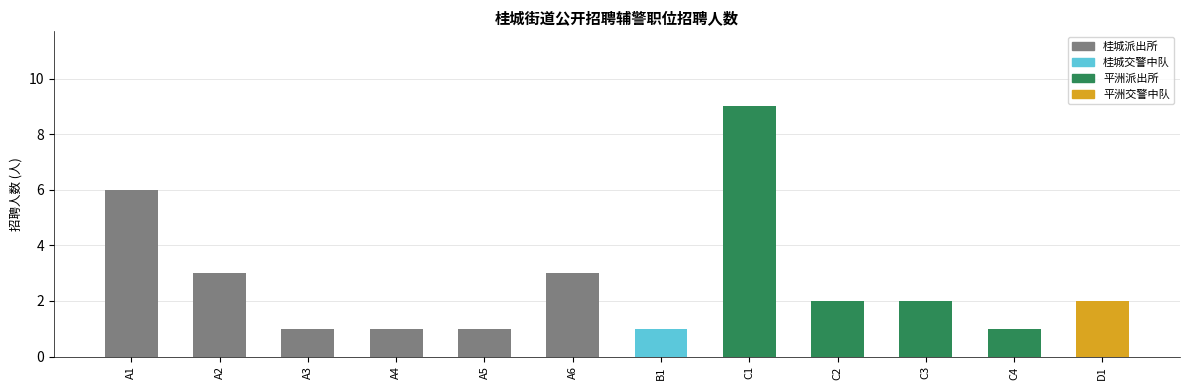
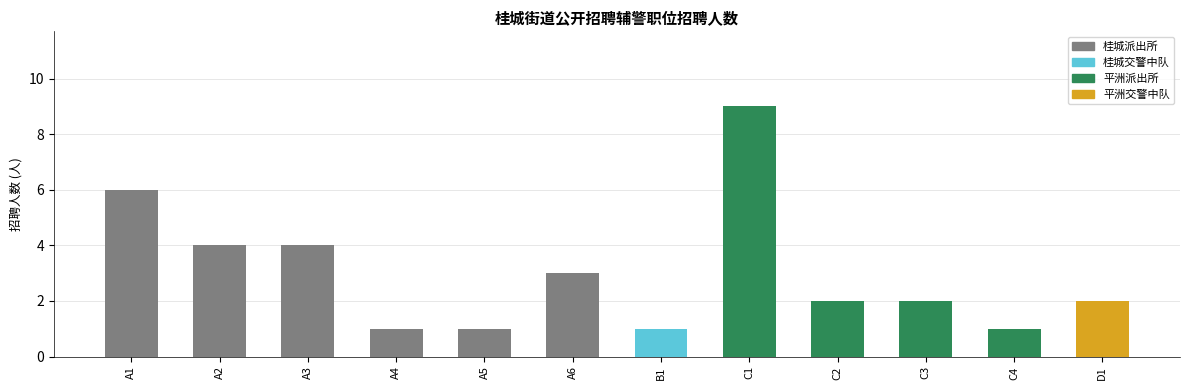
  {
    "A1": 6,
-   "A2": 3,
-   "A3": 1,
+   "A2": 4,
+   "A3": 4,
    "A4": 1,
    "A5": 1,
    "A6": 3,
    "B1": 1,
    "C1": 9,
    "C2": 2,
    "C3": 2,
    "C4": 1,
    "D1": 2
  }
